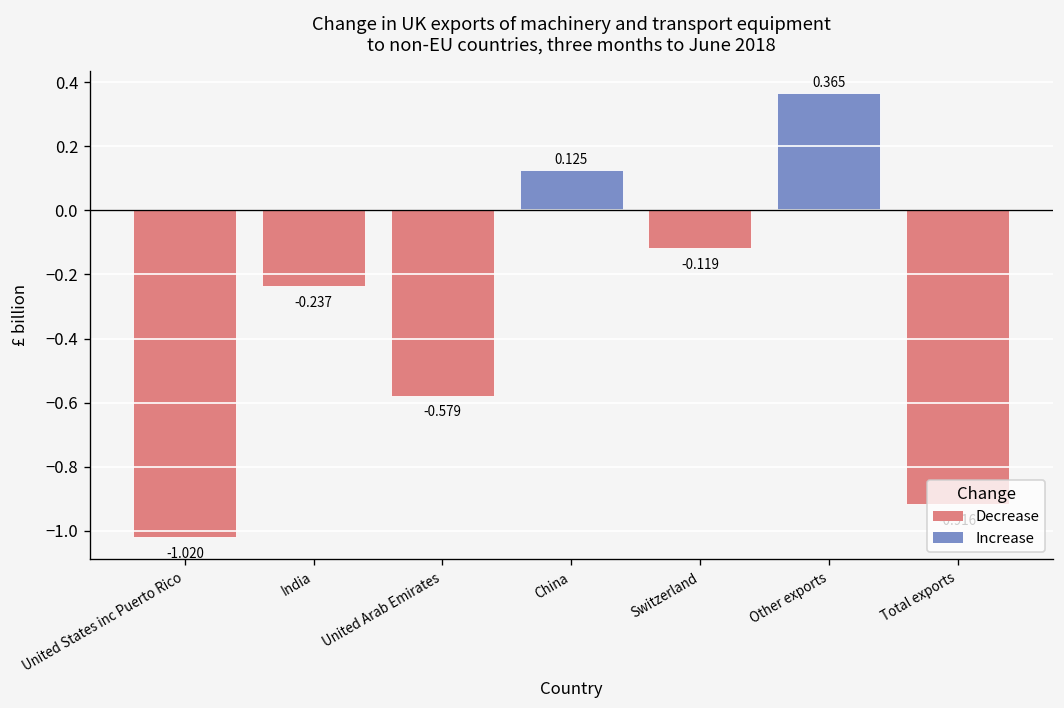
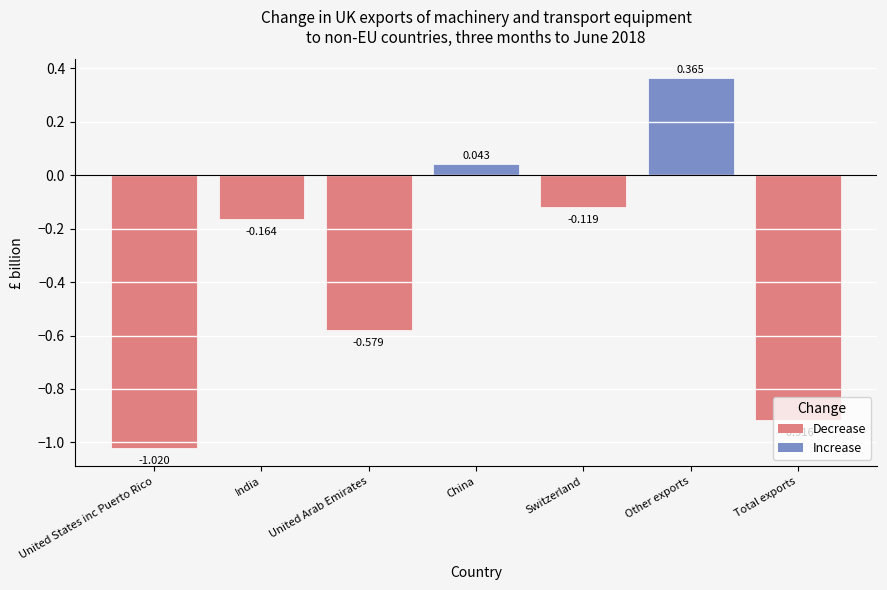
  {
    "United States inc Puerto Rico": -1.020,
-   "India": -0.237,
+   "India": -0.164,
    "United Arab Emirates": -0.579,
-   "China": 0.125,
+   "China": 0.043,
    "Switzerland": -0.119,
    "Other exports": 0.365
  }
